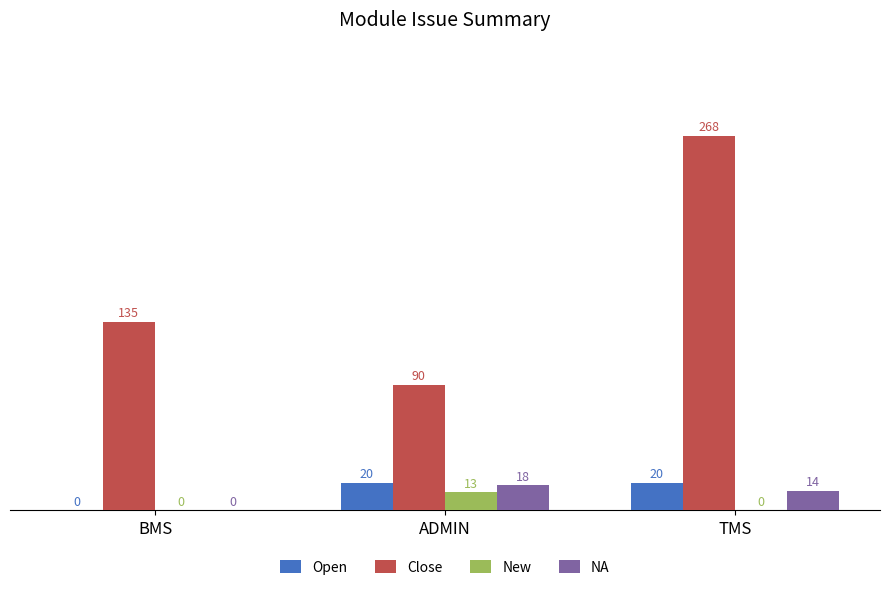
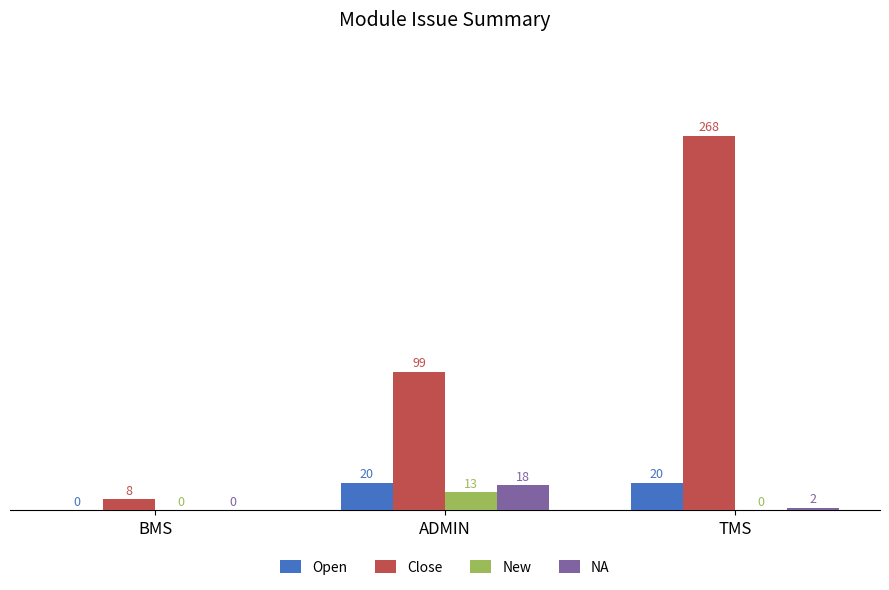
  {
    "Open": {
      "BMS": 0,
      "ADMIN": 20,
      "TMS": 20
    },
    "Close": {
-     "BMS": 135,
-     "ADMIN": 90,
+     "BMS": 8,
+     "ADMIN": 99,
      "TMS": 268
    },
    "New": {
      "BMS": 0,
      "ADMIN": 13,
      "TMS": 0
    },
    "NA": {
      "BMS": 0,
      "ADMIN": 18,
-     "TMS": 14
+     "TMS": 2
    }
  }
